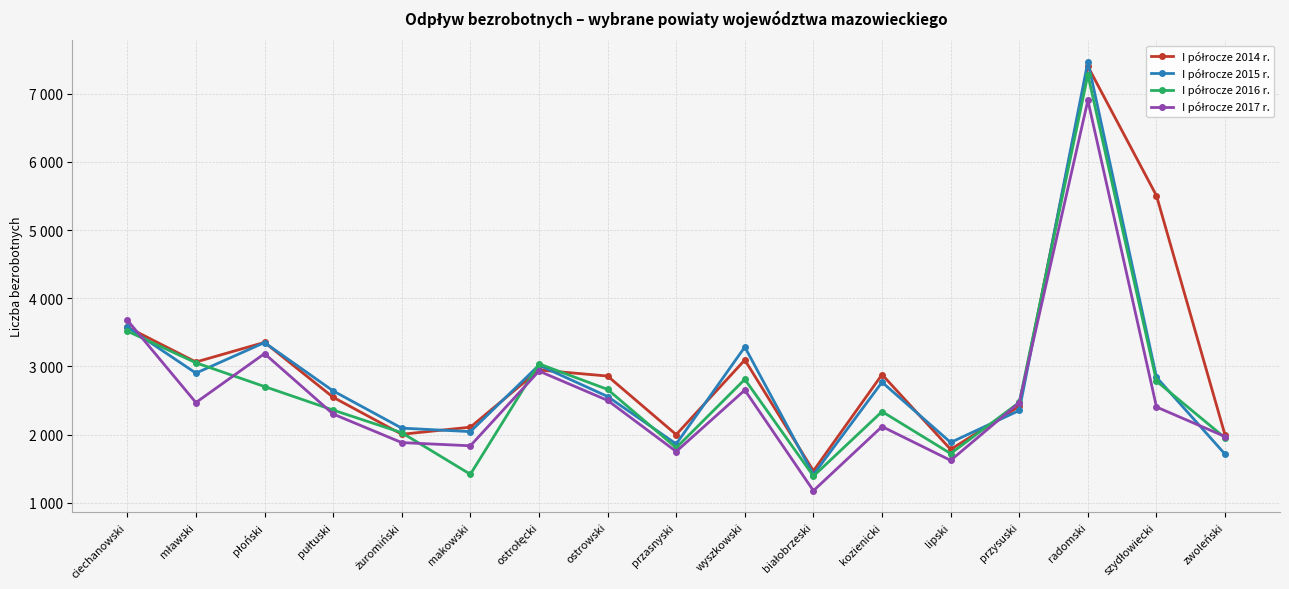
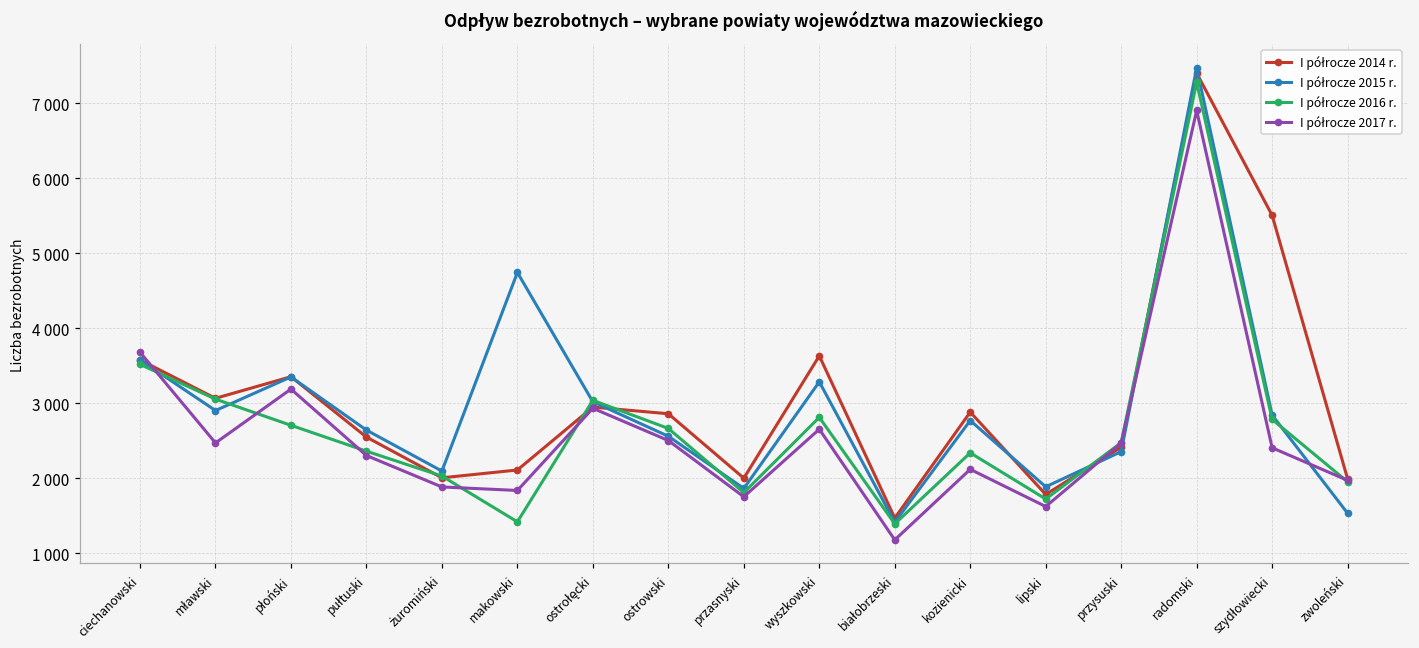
  {
    "I półrocze 2014 r.": {
      "pułtuski": 2500,
      "makowski": 2100,
      "ostrowski": 2900,
      "przasnyski": 2000,
-     "wyszkowski": 3100,
+     "wyszkowski": 3600,
      "białobrzeski": 1500,
      "kozienicki": 2900,
      "lipski": 1800,
      "przysuski": 2400,
      "radomski": 7400,
      "szydłowiecki": 5500
    },
    "I półrocze 2015 r.": {
      "mławski": 2900,
      "pułtuski": 2600,
      "żuromiński": 2100,
-     "makowski": 2000,
+     "makowski": 4700,
      "ostrowski": 2600,
      "przasnyski": 1900,
      "wyszkowski": 3300,
      "kozienicki": 2800,
      "lipski": 1900,
      "przysuski": 2400,
      "radomski": 7500,
      "szydłowiecki": 2800,
-     "zwoleński": 1700
+     "zwoleński": 1500
    },
    "I półrocze 2016 r.": {
      "ciechanowski": 3500,
      "płoński": 2700,
      "pułtuski": 2400,
      "makowski": 1400,
      "ostrowski": 2700,
      "przasnyski": 1800,
      "wyszkowski": 2800,
      "kozienicki": 2300,
      "lipski": 1700,
      "radomski": 7300,
      "szydłowiecki": 2800
    },
    "I półrocze 2017 r.": {
      "ciechanowski": 3700,
      "mławski": 2500,
      "płoński": 3200,
      "pułtuski": 2300,
      "żuromiński": 1900,
      "makowski": 1800,
      "ostrowski": 2500,
      "przasnyski": 1800,
      "wyszkowski": 2700,
      "białobrzeski": 1200,
      "kozienicki": 2100,
      "lipski": 1600,
      "radomski": 6900,
      "szydłowiecki": 2400
    }
  }
